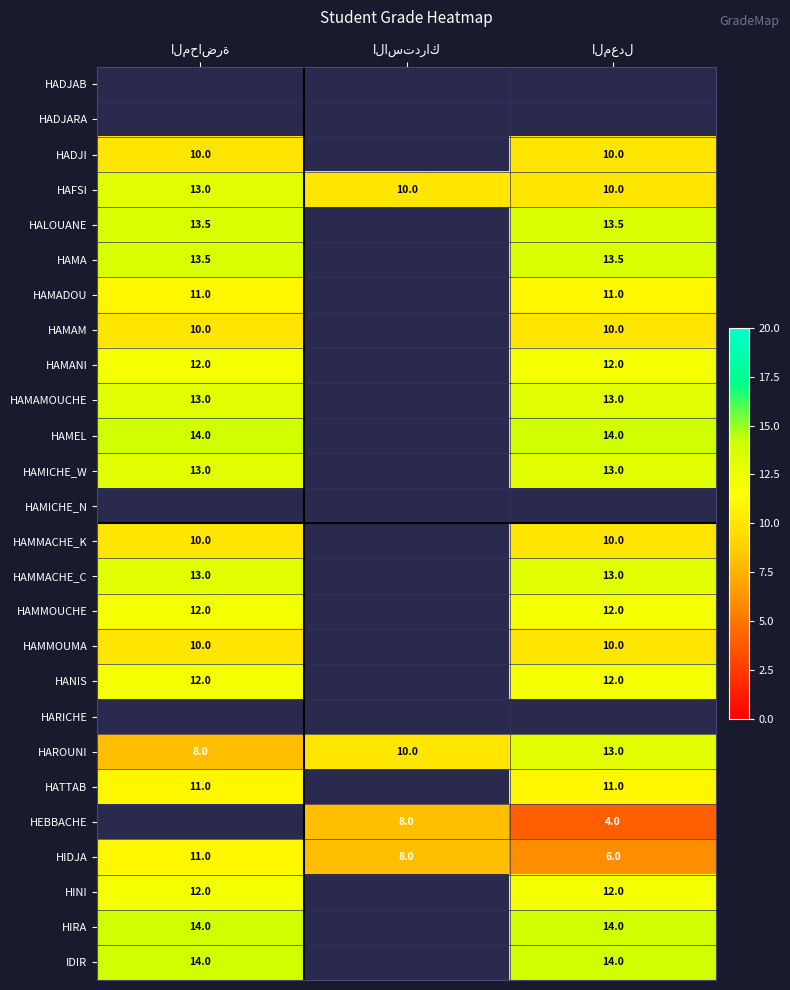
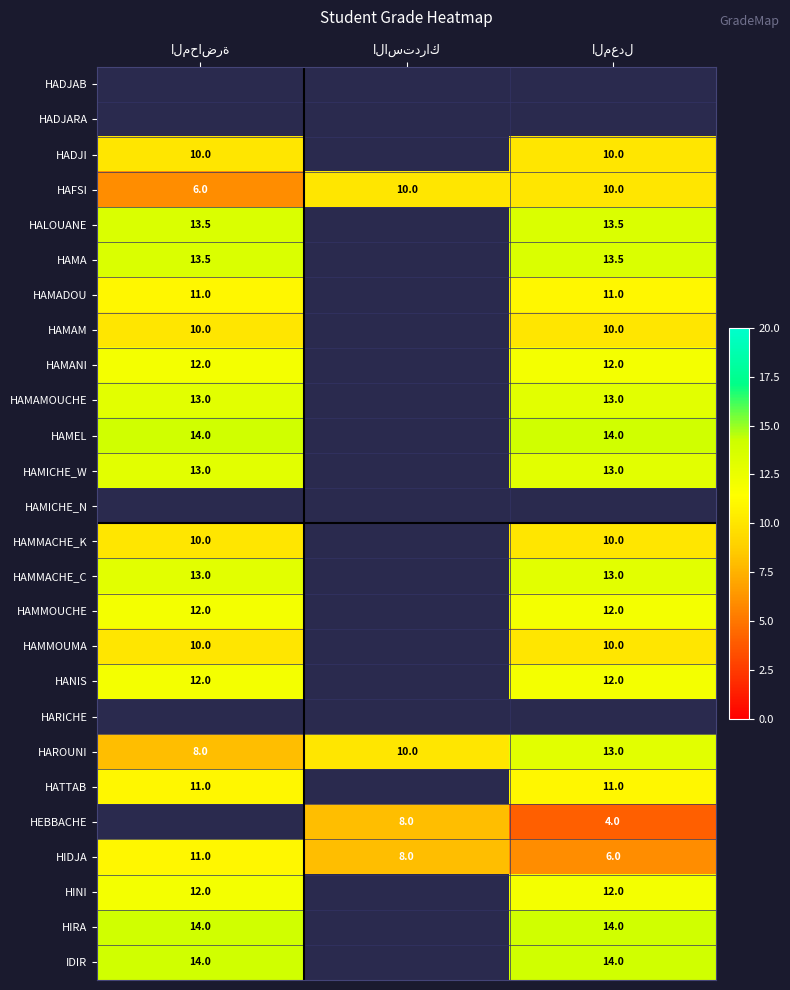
  {
    "HADJI": {
      "المحاضرة": 10.0,
      "المعدل": 10.0
    },
    "HAFSI": {
-     "المحاضرة": 13.0,
+     "المحاضرة": 6.0,
      "الاستدراك": 10.0,
      "المعدل": 10.0
    },
    "HALOUANE": {
      "المحاضرة": 13.5,
      "المعدل": 13.5
    },
    "HAMA": {
      "المحاضرة": 13.5,
      "المعدل": 13.5
    },
    "HAMADOU": {
      "المحاضرة": 11.0,
      "المعدل": 11.0
    },
    "HAMAM": {
      "المحاضرة": 10.0,
      "المعدل": 10.0
    },
    "HAMANI": {
      "المحاضرة": 12.0,
      "المعدل": 12.0
    },
    "HAMAMOUCHE": {
      "المحاضرة": 13.0,
      "المعدل": 13.0
    },
    "HAMEL": {
      "المحاضرة": 14.0,
      "المعدل": 14.0
    },
    "HAMICHE_W": {
      "المحاضرة": 13.0,
      "المعدل": 13.0
    },
    "HAMMACHE_K": {
      "المحاضرة": 10.0,
      "المعدل": 10.0
    },
    "HAMMACHE_C": {
      "المحاضرة": 13.0,
      "المعدل": 13.0
    },
    "HAMMOUCHE": {
      "المحاضرة": 12.0,
      "المعدل": 12.0
    },
    "HAMMOUMA": {
      "المحاضرة": 10.0,
      "المعدل": 10.0
    },
    "HANIS": {
      "المحاضرة": 12.0,
      "المعدل": 12.0
    },
    "HAROUNI": {
      "المحاضرة": 8.0,
      "الاستدراك": 10.0,
      "المعدل": 13.0
    },
    "HATTAB": {
      "المحاضرة": 11.0,
      "المعدل": 11.0
    },
    "HEBBACHE": {
      "الاستدراك": 8.0,
      "المعدل": 4.0
    },
    "HIDJA": {
      "المحاضرة": 11.0,
      "الاستدراك": 8.0,
      "المعدل": 6.0
    },
    "HINI": {
      "المحاضرة": 12.0,
      "المعدل": 12.0
    },
    "HIRA": {
      "المحاضرة": 14.0,
      "المعدل": 14.0
    },
    "IDIR": {
      "المحاضرة": 14.0,
      "المعدل": 14.0
    }
  }
